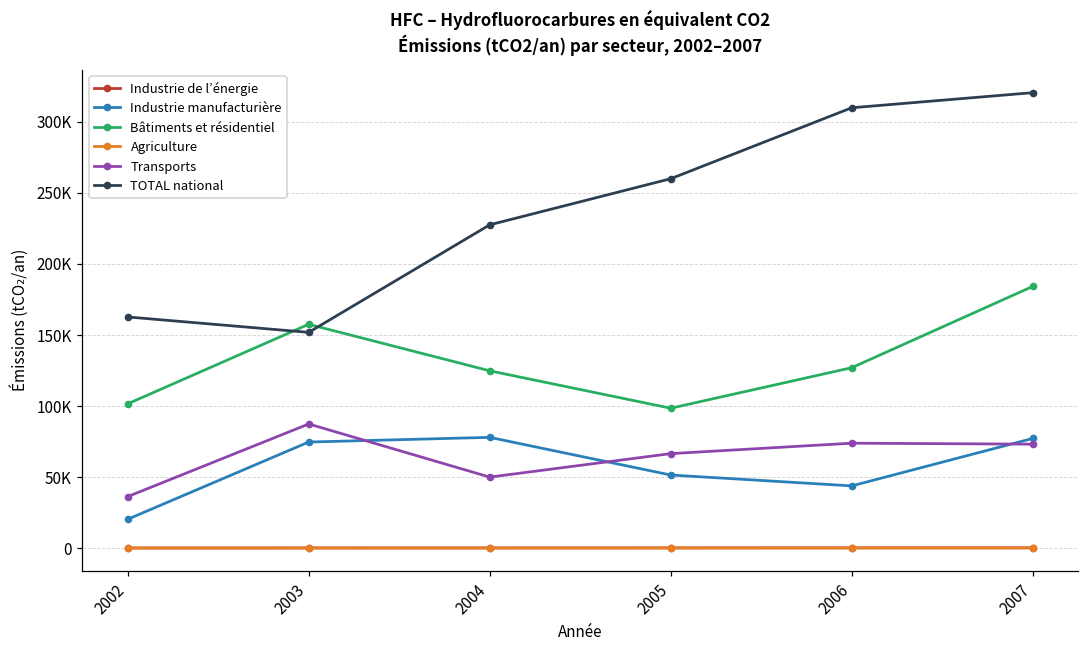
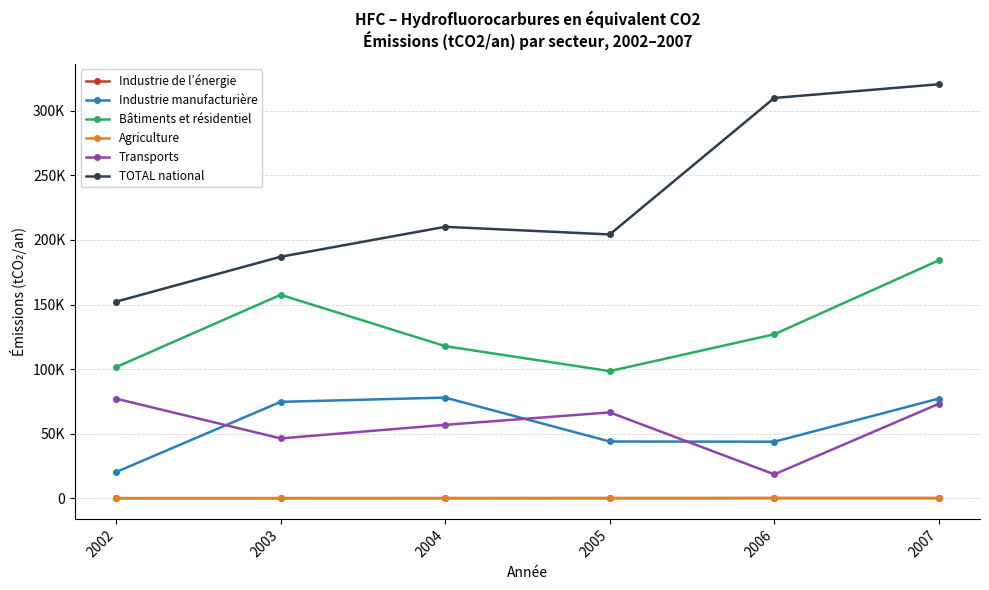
  {
    "Agriculture": {
      "2002": 0,
      "2003": 0,
      "2004": 0,
      "2005": 0,
      "2006": 0,
      "2007": 0
    },
    "Industrie manufacturière": {
      "2002": 20000,
      "2003": 75000,
      "2004": 78000,
-     "2005": 51000,
+     "2005": 44000,
      "2006": 44000,
      "2007": 77000
    },
    "Bâtiments et résidentiel": {
      "2002": 102000,
      "2003": 158000,
-     "2004": 125000,
+     "2004": 118000,
      "2005": 98000,
      "2006": 127000,
      "2007": 184000
    },
    "Transports": {
-     "2002": 36000,
-     "2003": 87000,
-     "2004": 50000,
+     "2002": 77000,
+     "2003": 46000,
+     "2004": 57000,
      "2005": 67000,
-     "2006": 74000,
+     "2006": 19000,
      "2007": 73000
    },
    "TOTAL national": {
-     "2002": 163000,
-     "2003": 152000,
-     "2004": 228000,
-     "2005": 260000,
+     "2002": 152000,
+     "2003": 187000,
+     "2004": 210000,
+     "2005": 204000,
      "2006": 310000,
      "2007": 321000
    }
  }
